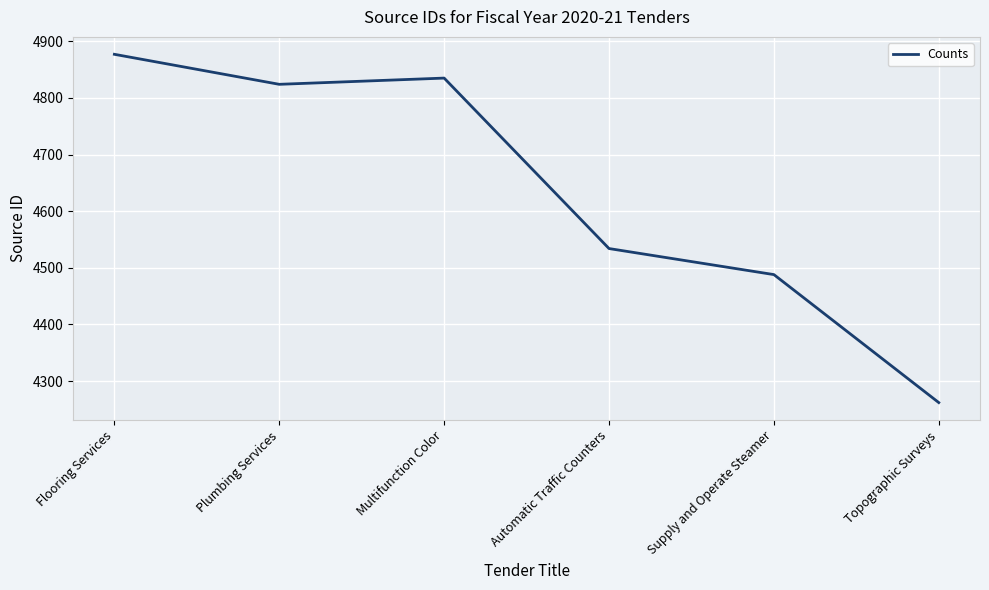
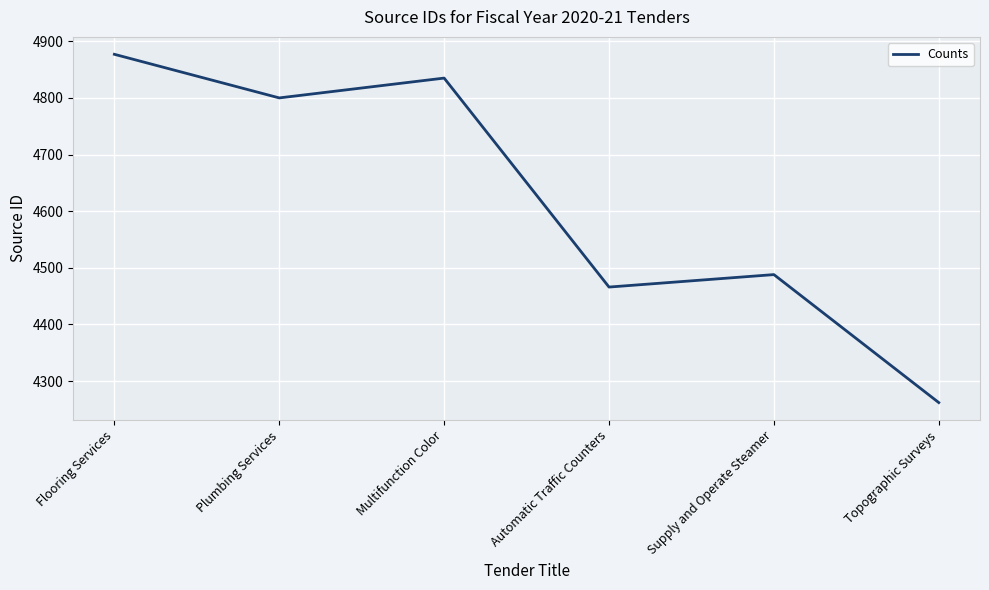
  {
    "Flooring Services": 4880,
-   "Plumbing Services": 4820,
+   "Plumbing Services": 4800,
    "Multifunction Color": 4840,
-   "Automatic Traffic Counters": 4530,
+   "Automatic Traffic Counters": 4470,
    "Supply and Operate Steamer": 4490,
    "Topographic Surveys": 4260
  }
